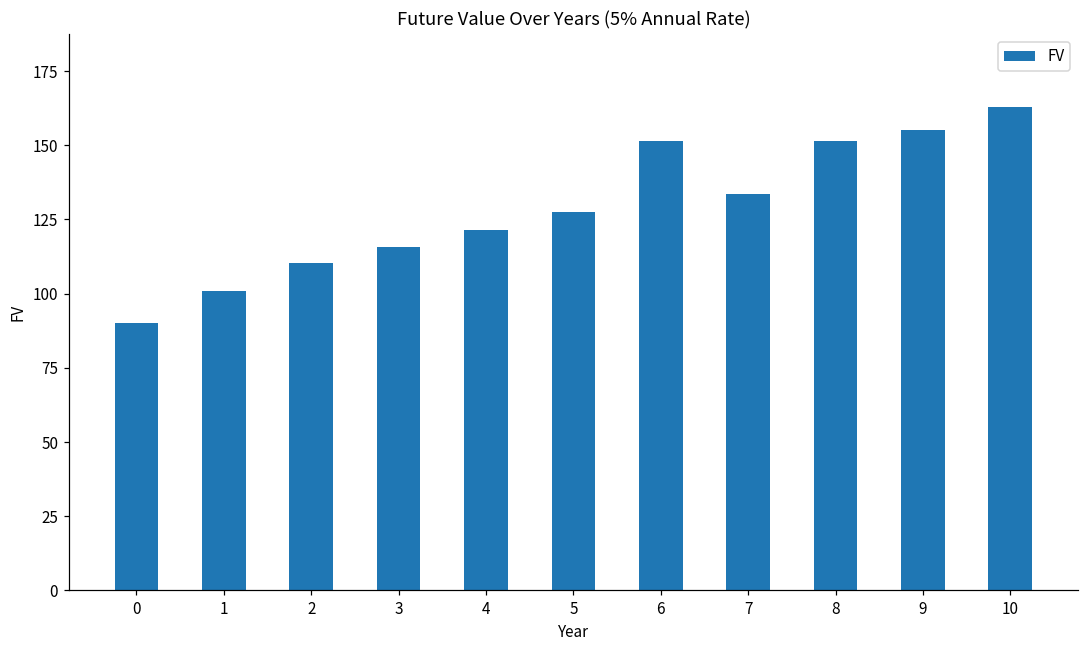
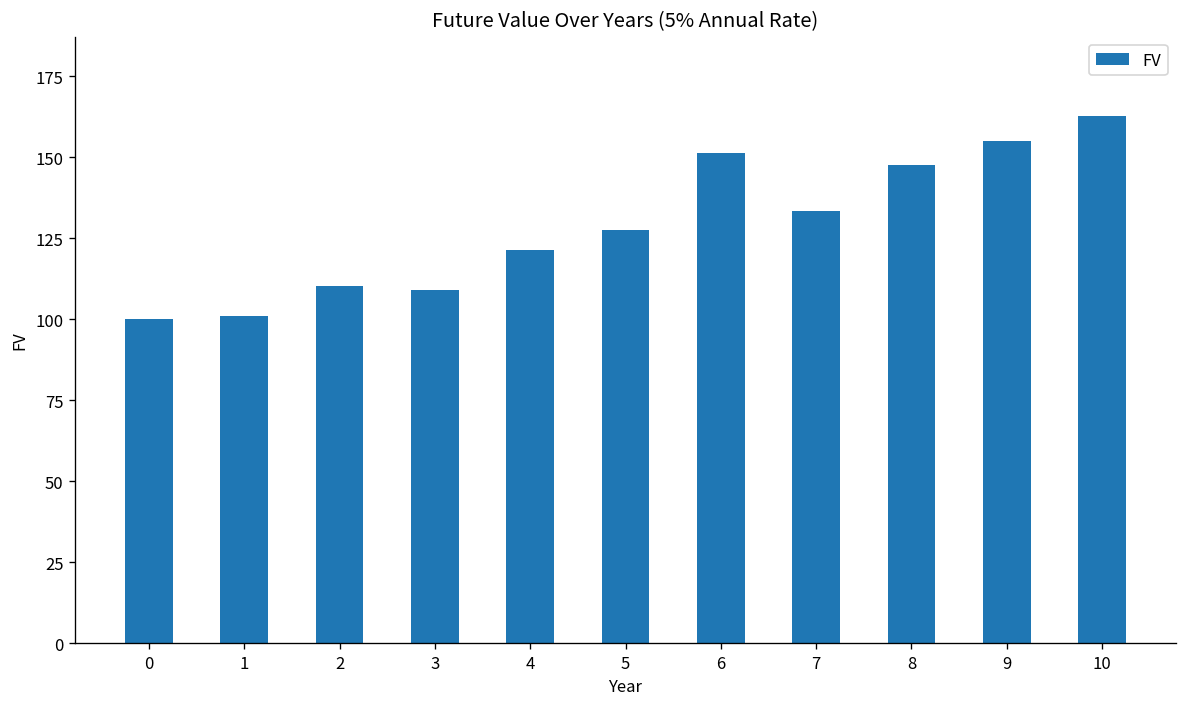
  {
-   "0": 90,
+   "0": 100,
    "1": 101,
    "2": 110,
-   "3": 116,
+   "3": 109,
    "4": 122,
    "5": 128,
    "6": 151,
    "7": 134,
-   "8": 151,
+   "8": 148,
    "9": 155,
    "10": 163
  }
